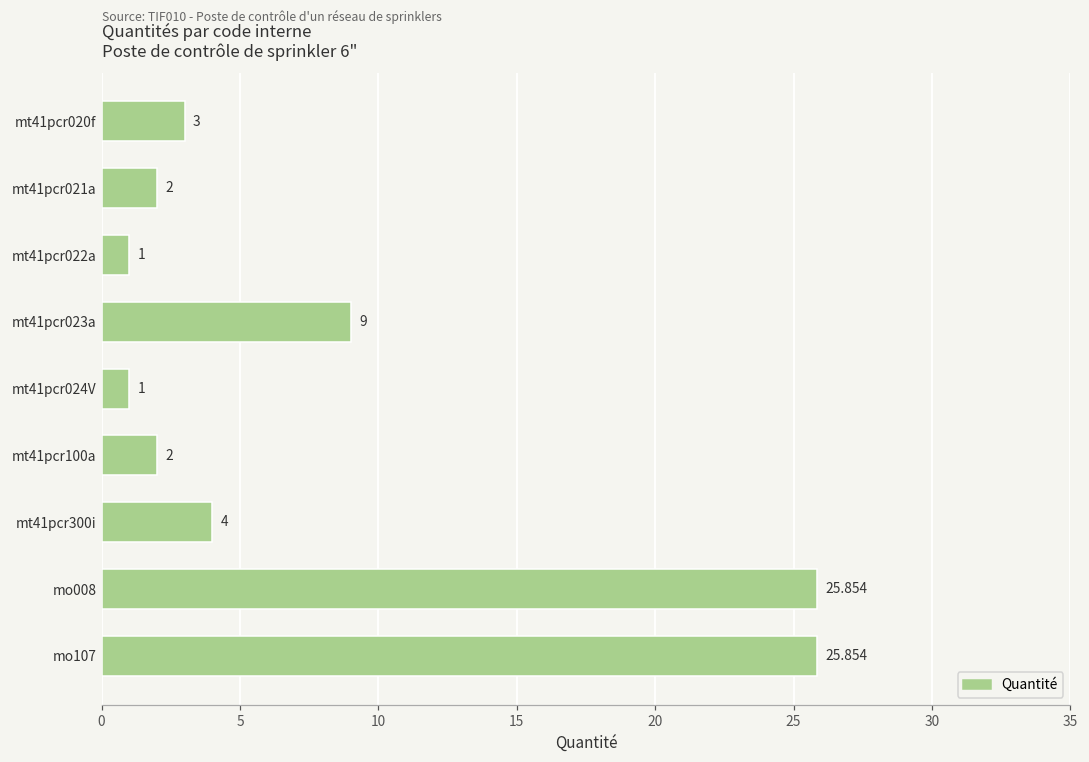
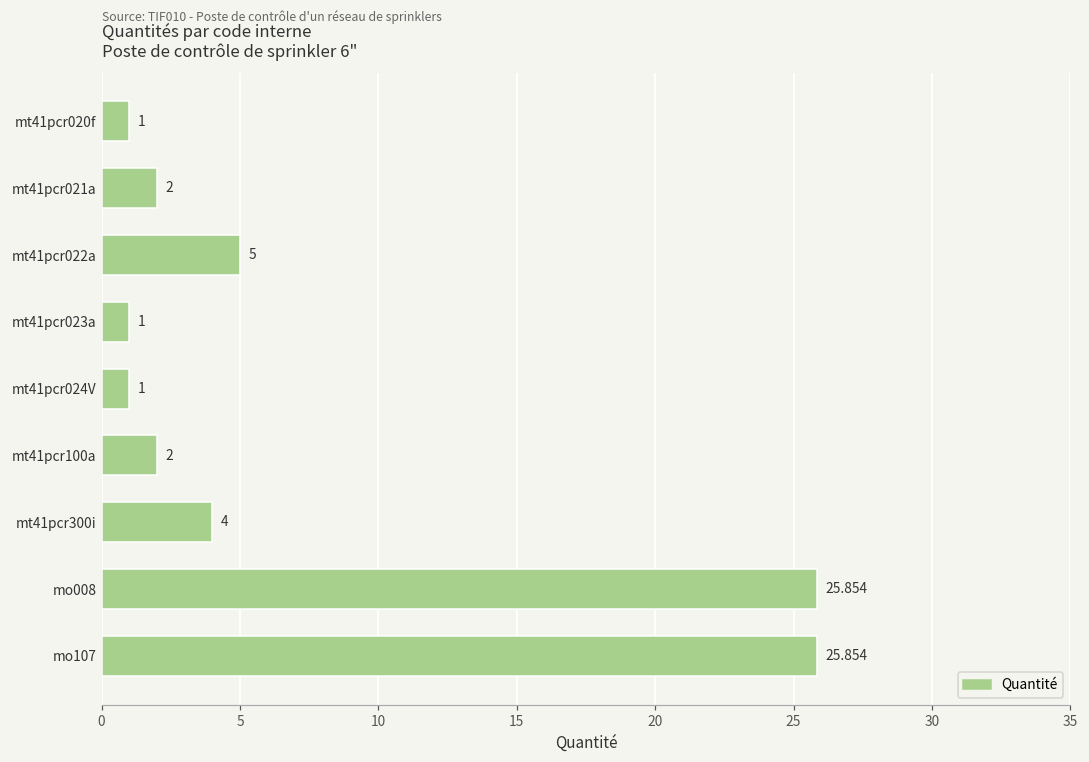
  {
-   "mt41pcr020f": 3,
+   "mt41pcr020f": 1,
    "mt41pcr021a": 2,
-   "mt41pcr022a": 1,
-   "mt41pcr023a": 9,
+   "mt41pcr022a": 5,
+   "mt41pcr023a": 1,
    "mt41pcr024V": 1,
    "mt41pcr100a": 2,
    "mt41pcr300i": 4,
    "mo008": 25.854,
    "mo107": 25.854
  }
